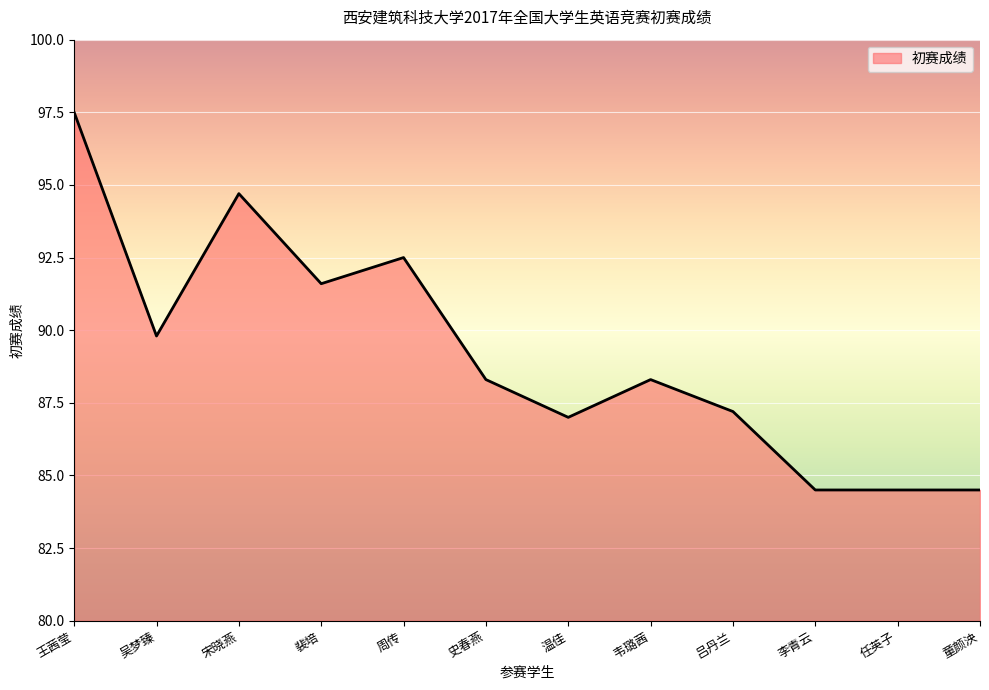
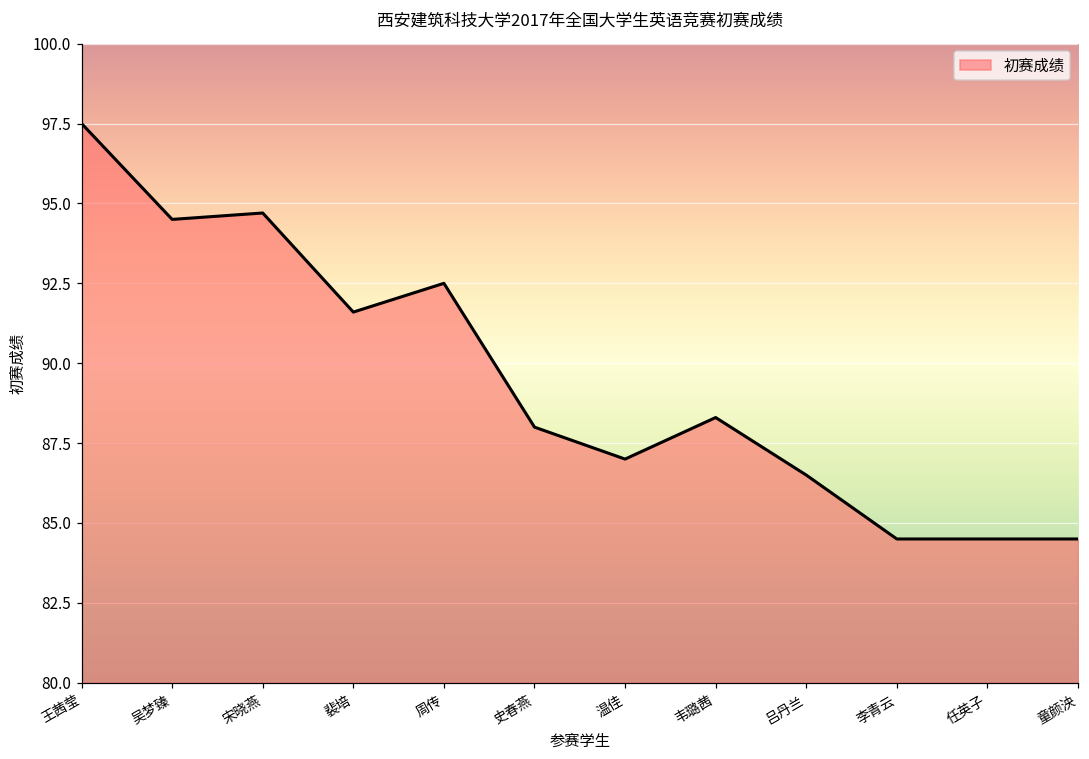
  {
    "王茜莹": 97.5,
-   "吴梦臻": 89.8,
+   "吴梦臻": 94.5,
    "宋晓燕": 94.7,
    "裴培": 91.6,
    "周传": 92.5,
-   "史春燕": 88.3,
+   "史春燕": 88.0,
    "温佳": 87.0,
    "韦璐茜": 88.3,
-   "吕丹兰": 87.2,
+   "吕丹兰": 86.5,
    "李青云": 84.5,
    "任英子": 84.5,
    "童颜泱": 84.5
  }
